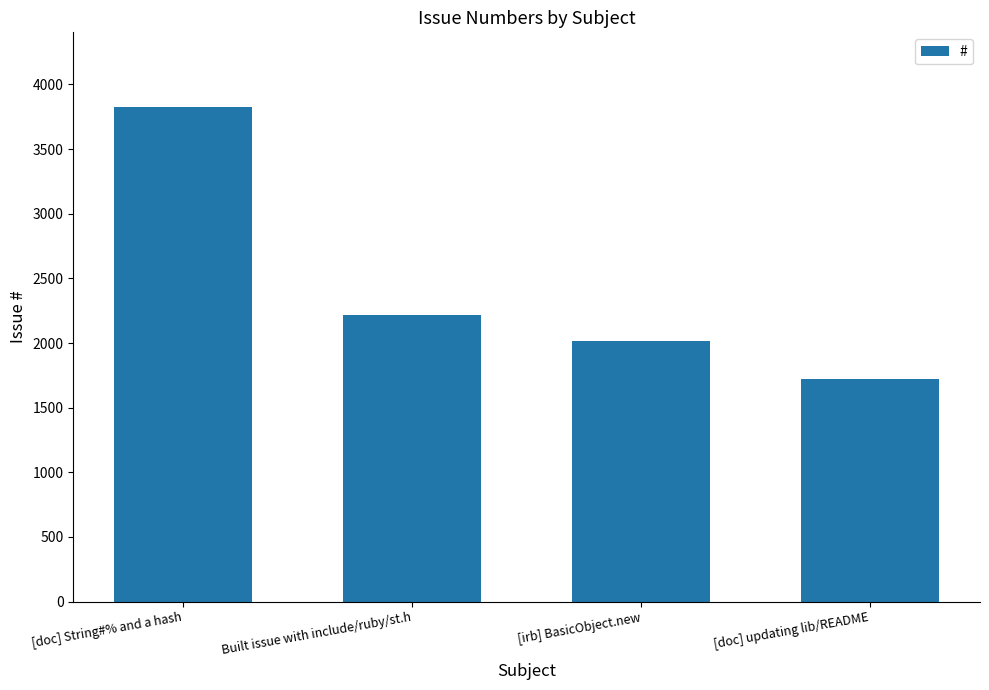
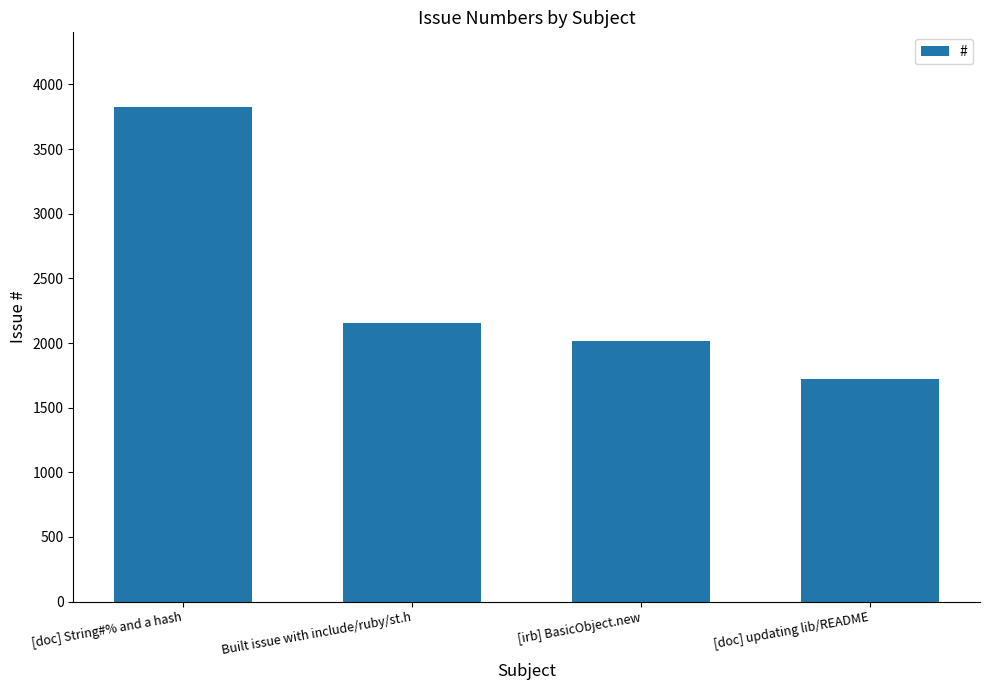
  {
    "[doc] String#% and a hash": 3830,
-   "Built issue with include/ruby/st.h": 2220,
+   "Built issue with include/ruby/st.h": 2150,
    "[irb] BasicObject.new": 2020,
    "[doc] updating lib/README": 1720
  }
